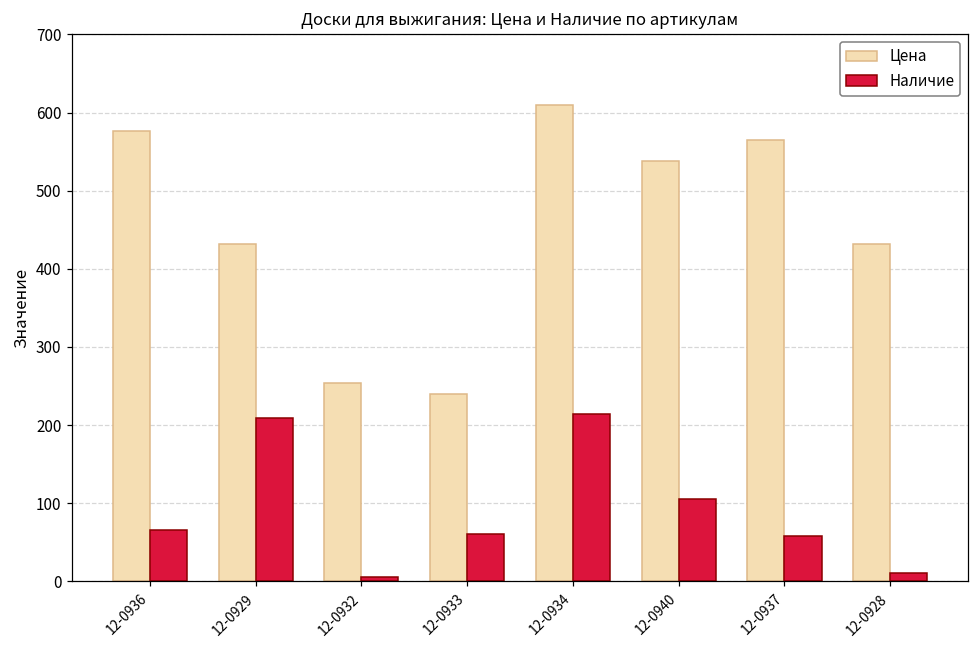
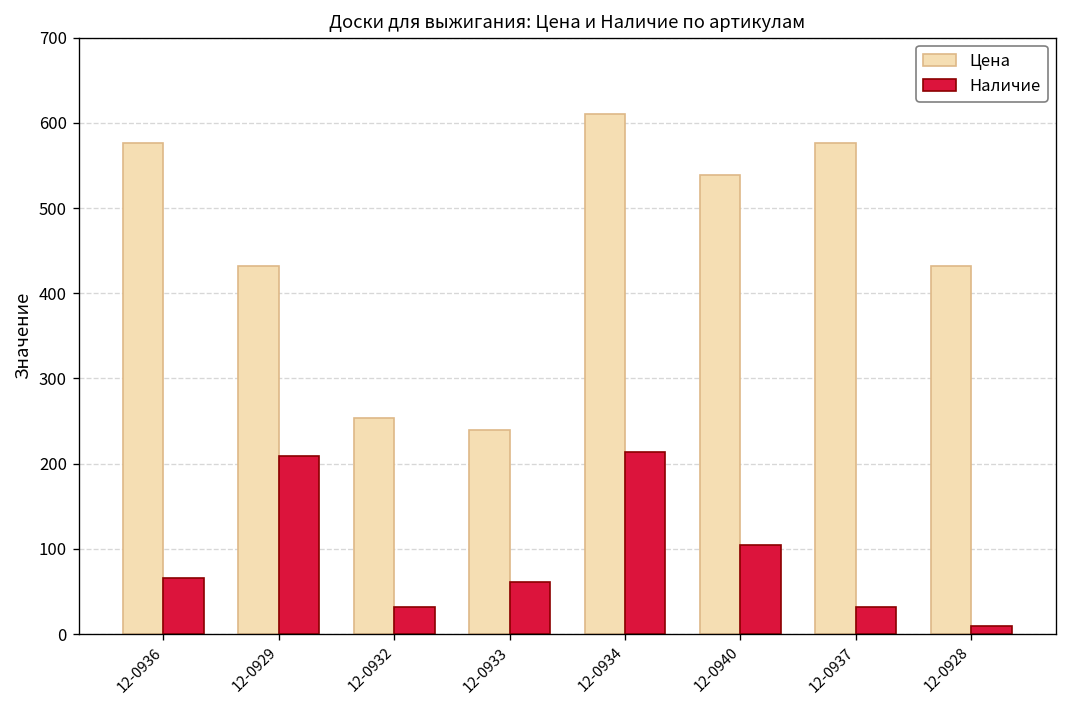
  {
    "Цена": {
      "12-0936": 580,
      "12-0929": 430,
      "12-0932": 250,
      "12-0933": 240,
      "12-0934": 610,
      "12-0940": 540,
-     "12-0937": 560,
+     "12-0937": 580,
      "12-0928": 430
    },
    "Наличие": {
      "12-0936": 70,
      "12-0929": 210,
-     "12-0932": 10,
+     "12-0932": 30,
      "12-0933": 60,
      "12-0934": 210,
      "12-0940": 110,
-     "12-0937": 60,
+     "12-0937": 30,
      "12-0928": 10
    }
  }
